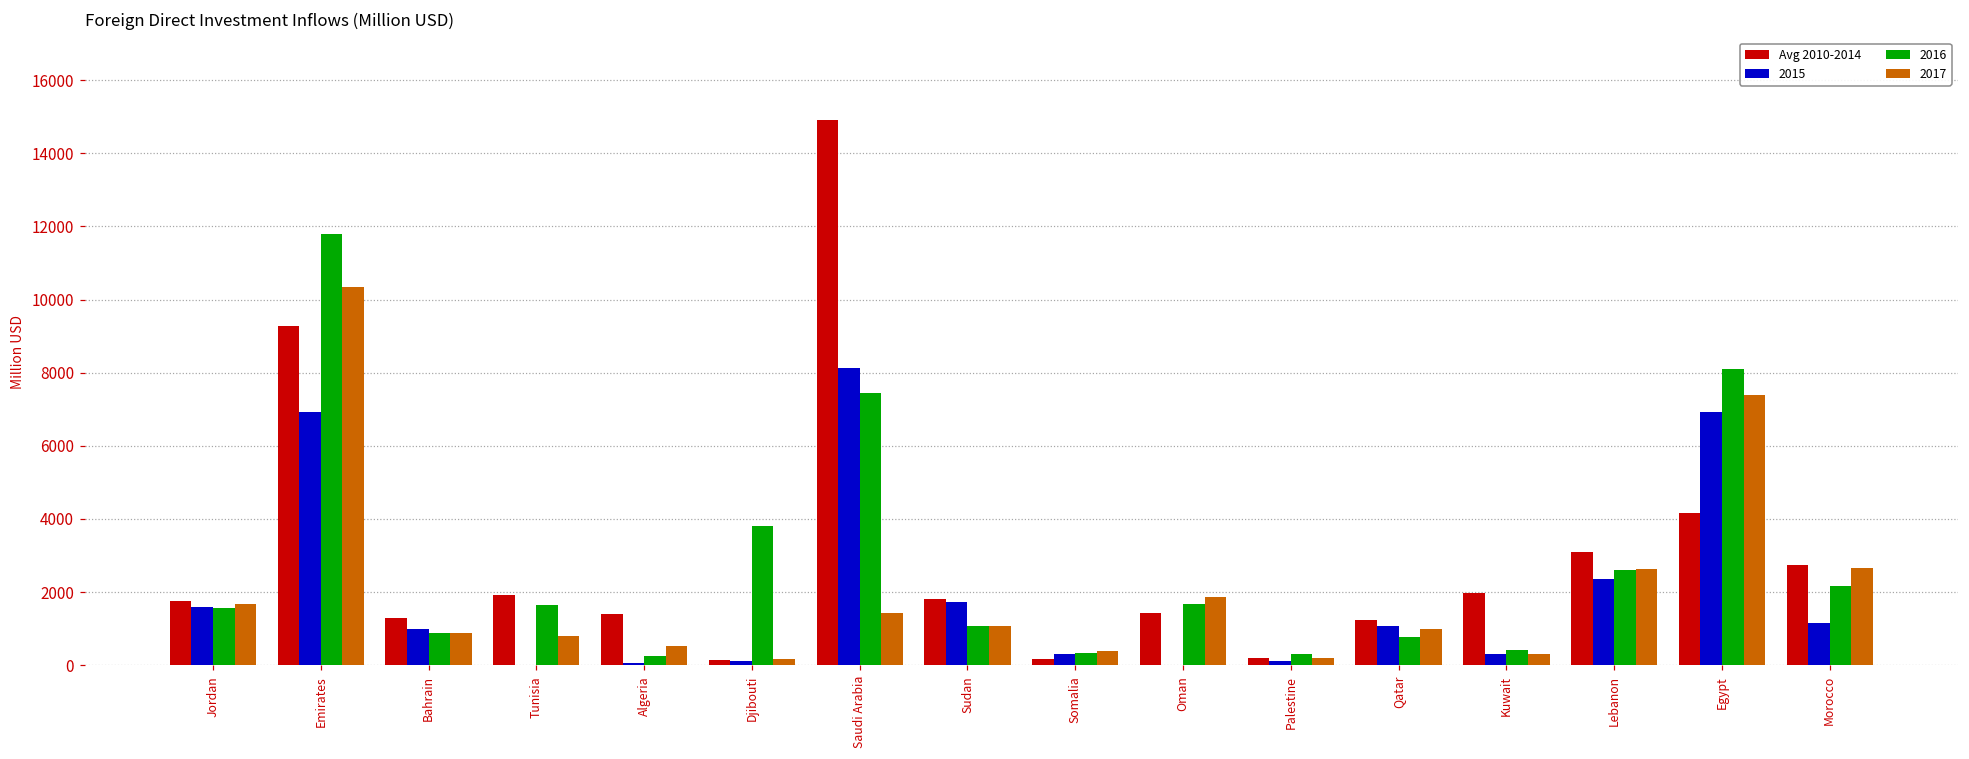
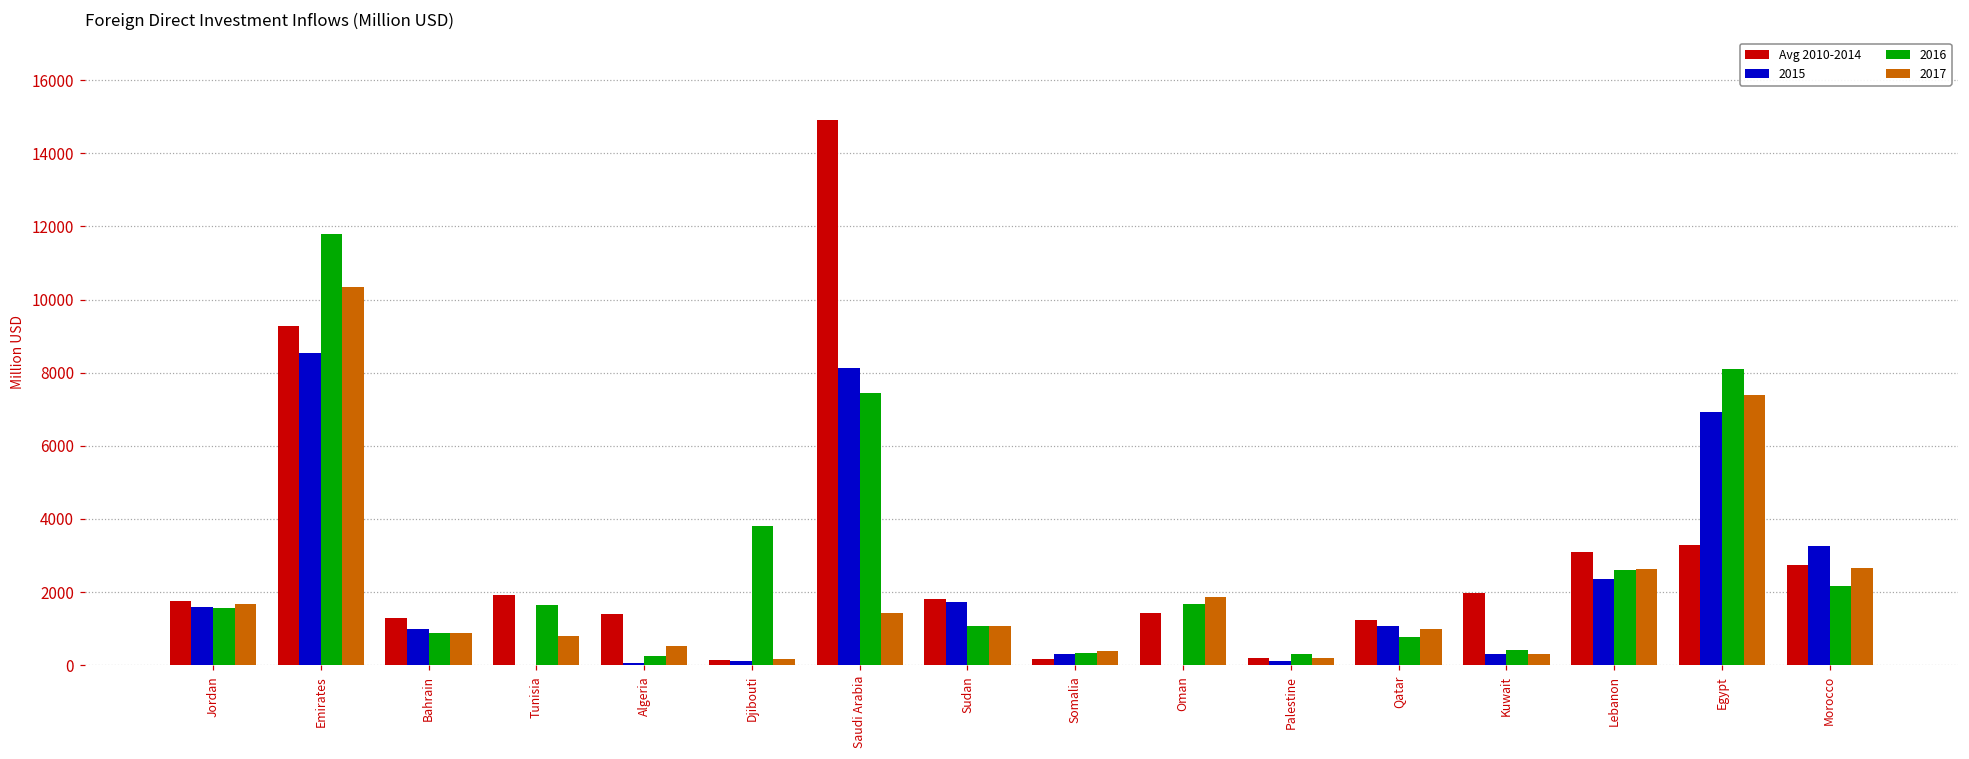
  {
    "Avg 2010-2014": {
      "Jordan": 1800,
      "Emirates": 9300,
      "Bahrain": 1300,
      "Tunisia": 1900,
      "Algeria": 1400,
      "Djibouti": 100,
      "Saudi Arabia": 14900,
      "Sudan": 1800,
      "Somalia": 200,
      "Oman": 1400,
      "Palestine": 200,
      "Qatar": 1200,
      "Kuwait": 2000,
      "Lebanon": 3100,
-     "Egypt": 4200,
+     "Egypt": 3300,
      "Morocco": 2700
    },
    "2015": {
      "Jordan": 1600,
-     "Emirates": 6900,
+     "Emirates": 8600,
      "Bahrain": 1000,
      "Tunisia": 0,
      "Djibouti": 100,
      "Saudi Arabia": 8100,
      "Sudan": 1700,
      "Somalia": 300,
      "Oman": 0,
      "Palestine": 100,
      "Qatar": 1100,
      "Kuwait": 300,
      "Lebanon": 2400,
      "Egypt": 6900,
-     "Morocco": 1100
+     "Morocco": 3300
    },
    "2016": {
      "Jordan": 1600,
      "Emirates": 11800,
      "Bahrain": 900,
      "Tunisia": 1600,
      "Algeria": 200,
      "Djibouti": 3800,
      "Saudi Arabia": 7500,
      "Sudan": 1100,
      "Somalia": 300,
      "Oman": 1700,
      "Palestine": 300,
      "Qatar": 800,
      "Kuwait": 400,
      "Lebanon": 2600,
      "Egypt": 8100,
      "Morocco": 2200
    },
    "2017": {
      "Jordan": 1700,
      "Emirates": 10400,
      "Bahrain": 900,
      "Tunisia": 800,
      "Algeria": 500,
      "Djibouti": 200,
      "Saudi Arabia": 1400,
      "Sudan": 1100,
      "Somalia": 400,
      "Oman": 1900,
      "Palestine": 200,
      "Qatar": 1000,
      "Kuwait": 300,
      "Lebanon": 2600,
      "Egypt": 7400,
      "Morocco": 2700
    }
  }
